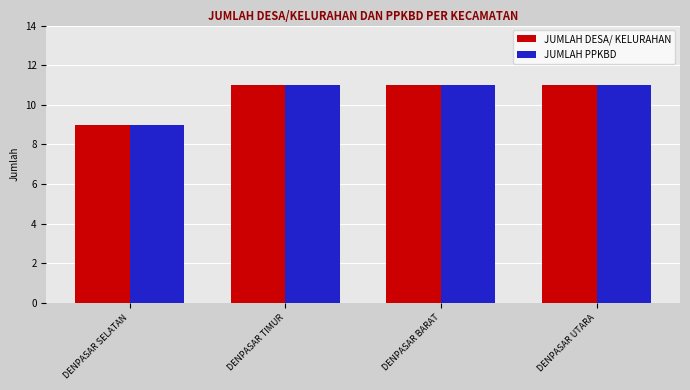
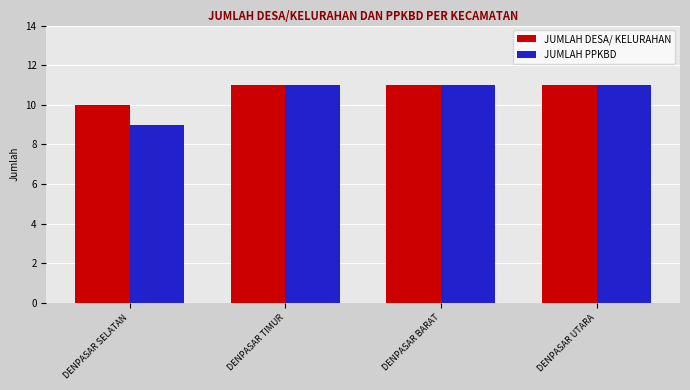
  {
    "JUMLAH DESA/ KELURAHAN": {
-     "DENPASAR SELATAN": 9,
+     "DENPASAR SELATAN": 10,
      "DENPASAR TIMUR": 11,
      "DENPASAR BARAT": 11,
      "DENPASAR UTARA": 11
    },
    "JUMLAH PPKBD": {
      "DENPASAR SELATAN": 9,
      "DENPASAR TIMUR": 11,
      "DENPASAR BARAT": 11,
      "DENPASAR UTARA": 11
    }
  }
